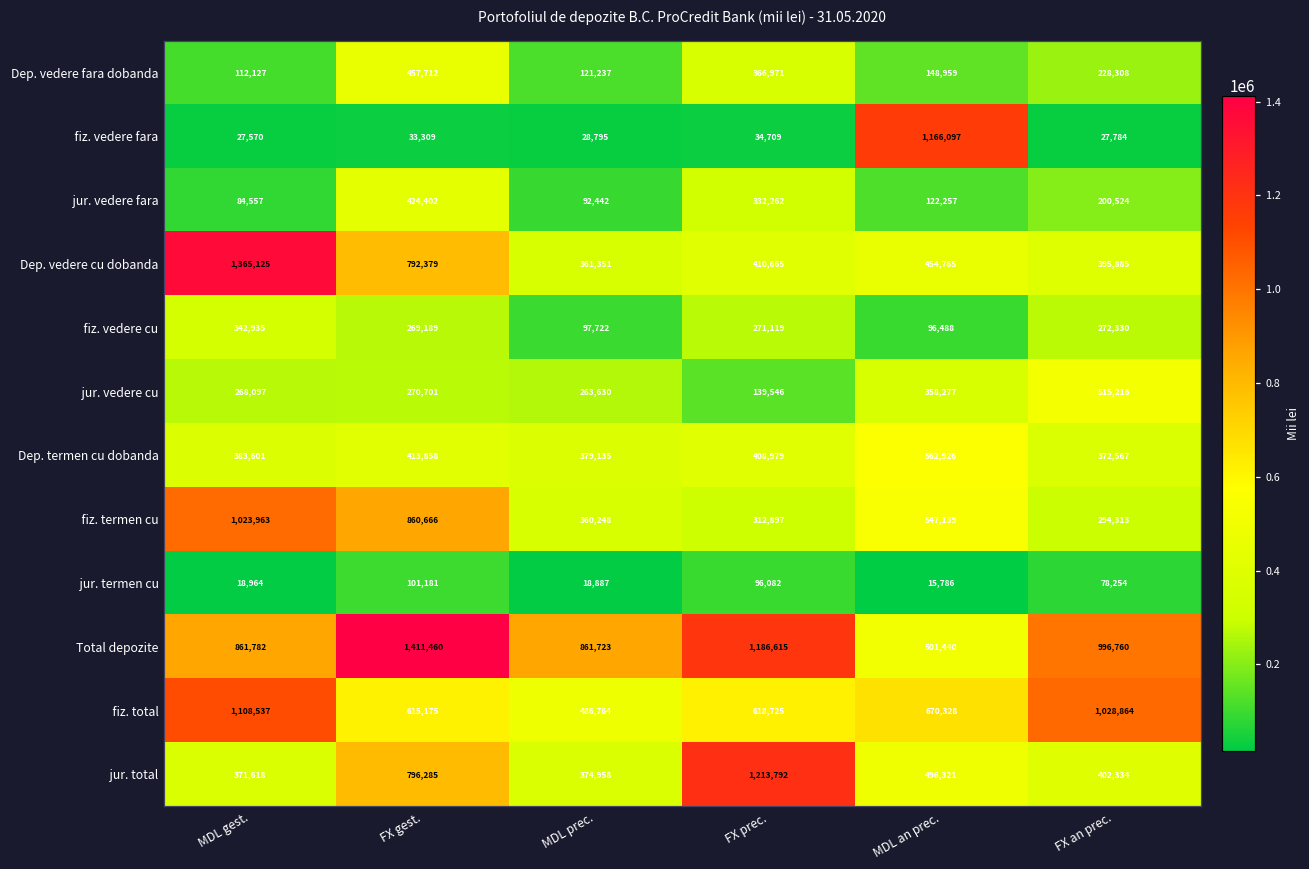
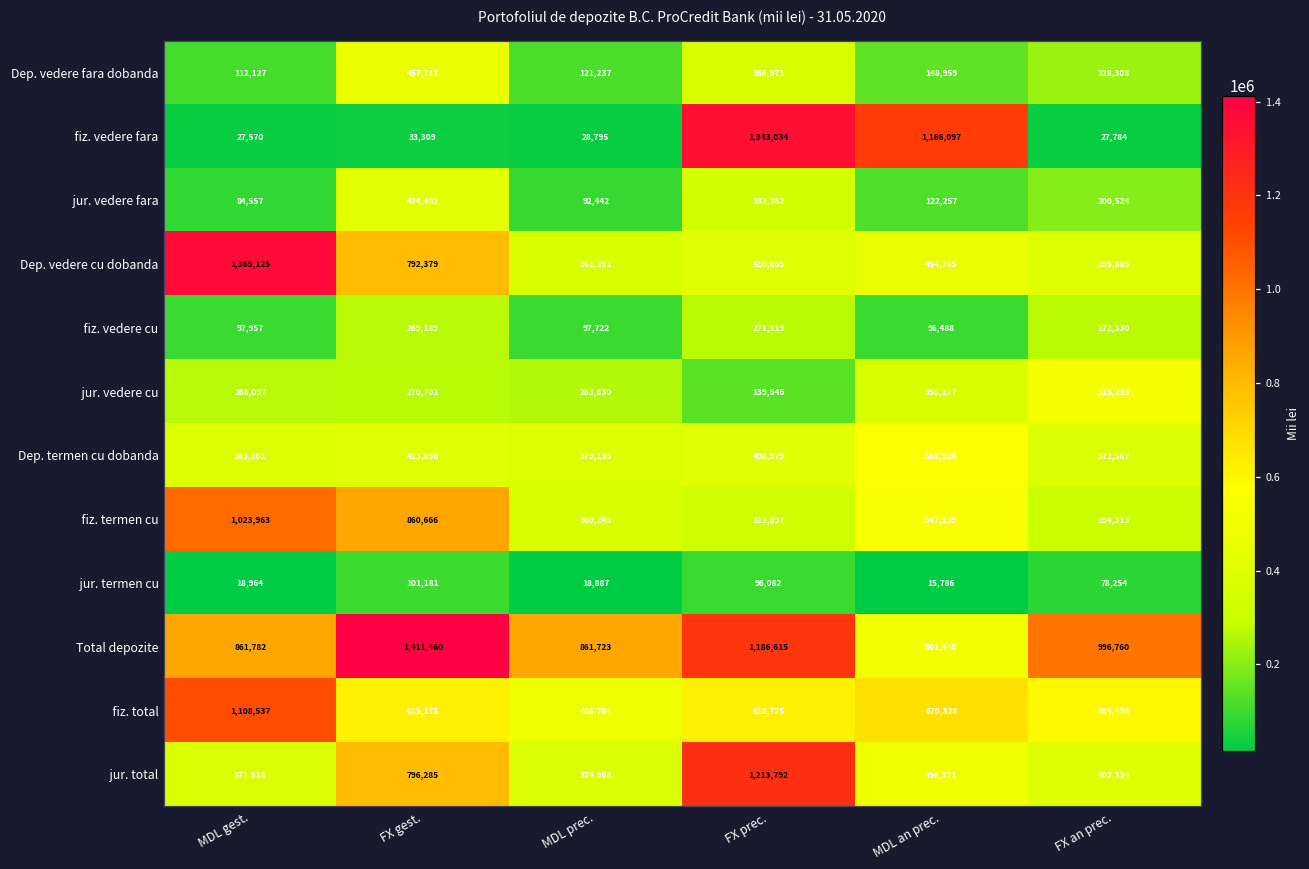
  {
    "Dep. vedere fara dobanda": {
      "MDL gest.": "112,127",
      "FX gest.": "457,712",
      "MDL prec.": "121,237",
      "FX prec.": "366,971",
      "MDL an prec.": "148,959",
      "FX an prec.": "228,308"
    },
    "fiz. vedere fara": {
      "MDL gest.": "27,570",
      "FX gest.": "33,309",
      "MDL prec.": "28,795",
-     "FX prec.": "34,709",
+     "FX prec.": "1,343,034",
      "MDL an prec.": "1,166,097",
      "FX an prec.": "27,784"
    },
    "jur. vedere fara": {
      "MDL gest.": "84,557",
      "FX gest.": "424,402",
      "MDL prec.": "92,442",
      "FX prec.": "332,262",
      "MDL an prec.": "122,257",
      "FX an prec.": "200,524"
    },
    "Dep. vedere cu dobanda": {
      "MDL gest.": "1,365,125",
      "FX gest.": "792,379",
      "MDL prec.": "361,351",
      "FX prec.": "410,665",
      "MDL an prec.": "454,765",
      "FX an prec.": "395,885"
    },
    "fiz. vedere cu": {
-     "MDL gest.": "342,935",
+     "MDL gest.": "97,957",
      "FX gest.": "269,189",
      "MDL prec.": "97,722",
      "FX prec.": "271,119",
      "MDL an prec.": "96,488",
      "FX an prec.": "272,330"
    },
    "jur. vedere cu": {
      "MDL gest.": "268,097",
      "FX gest.": "270,701",
      "MDL prec.": "263,630",
      "FX prec.": "139,546",
      "MDL an prec.": "358,277",
      "FX an prec.": "515,216"
    },
    "Dep. termen cu dobanda": {
      "MDL gest.": "383,601",
      "FX gest.": "413,858",
      "MDL prec.": "379,135",
      "FX prec.": "408,979",
      "MDL an prec.": "562,926",
      "FX an prec.": "372,567"
    },
    "fiz. termen cu": {
      "MDL gest.": "1,023,963",
      "FX gest.": "860,666",
      "MDL prec.": "360,248",
      "FX prec.": "312,897",
      "MDL an prec.": "547,139",
      "FX an prec.": "294,313"
    },
    "jur. termen cu": {
      "MDL gest.": "18,964",
      "FX gest.": "101,181",
      "MDL prec.": "18,887",
      "FX prec.": "96,082",
      "MDL an prec.": "15,786",
      "FX an prec.": "78,254"
    },
    "Total depozite": {
      "MDL gest.": "861,782",
      "FX gest.": "1,411,460",
      "MDL prec.": "861,723",
      "FX prec.": "1,186,615",
      "MDL an prec.": "501,440",
      "FX an prec.": "996,760"
    },
    "fiz. total": {
      "MDL gest.": "1,108,537",
      "FX gest.": "615,175",
      "MDL prec.": "486,764",
      "FX prec.": "618,725",
      "MDL an prec.": "670,328",
-     "FX an prec.": "1,028,864"
+     "FX an prec.": "594,426"
    },
    "jur. total": {
      "MDL gest.": "371,618",
      "FX gest.": "796,285",
      "MDL prec.": "374,958",
      "FX prec.": "1,213,792",
      "MDL an prec.": "496,321",
      "FX an prec.": "402,334"
    }
  }
